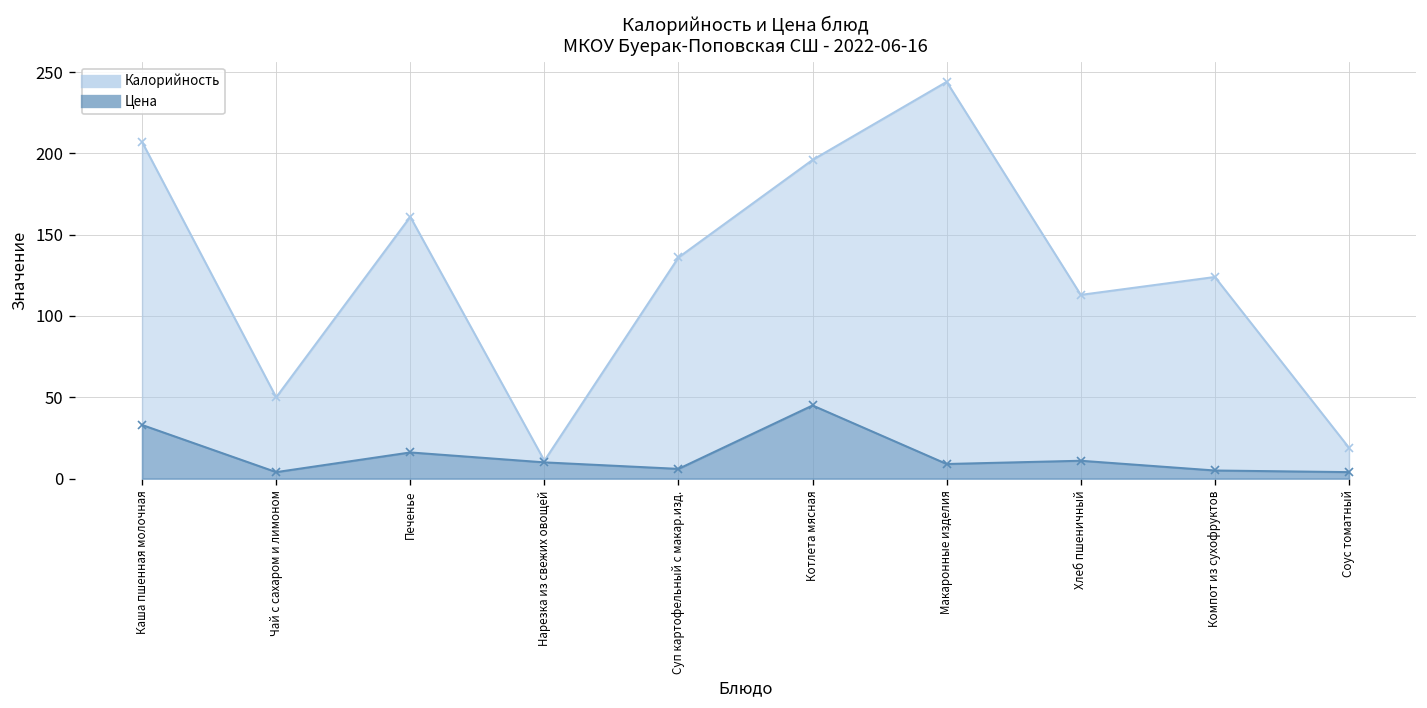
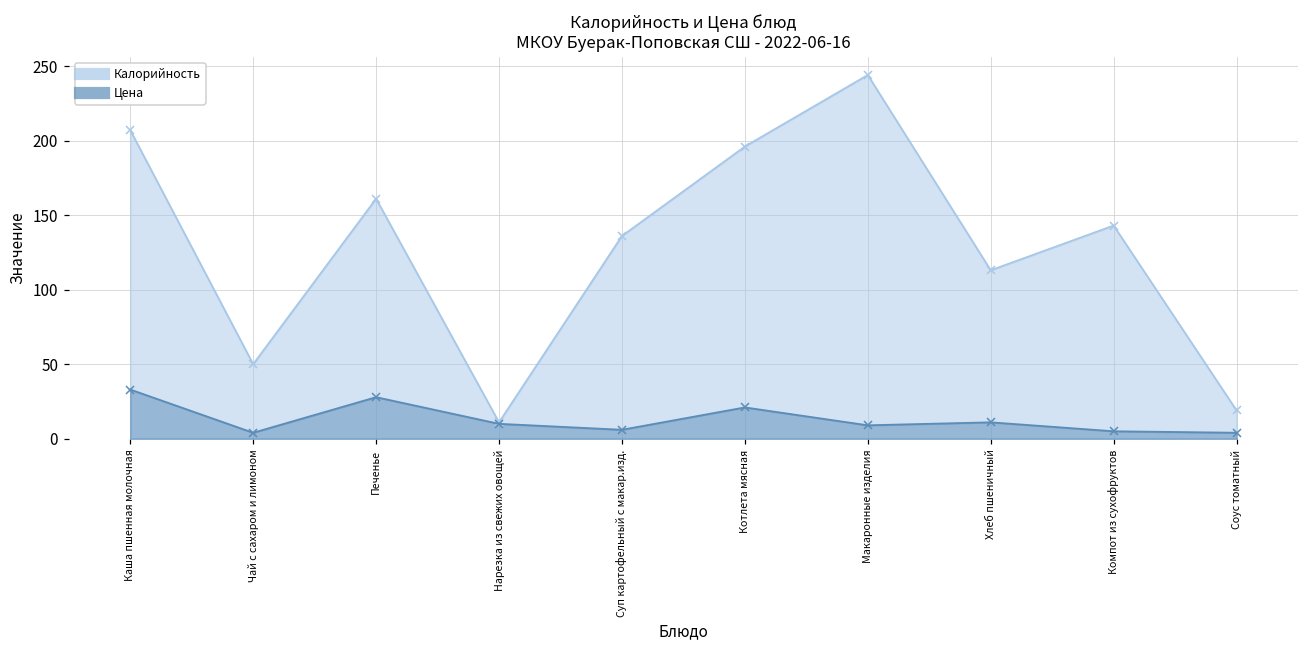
  {
    "Калорийность": {
      "Каша пшенная молочная": 207,
      "Чай с сахаром и лимоном": 50,
      "Печенье": 161,
      "Суп картофельный с макар.изд.": 136,
      "Котлета мясная": 196,
      "Макаронные изделия": 244,
      "Хлеб пшеничный": 113,
-     "Компот из сухофруктов": 124,
+     "Компот из сухофруктов": 143,
      "Соус томатный": 19
    },
    "Цена": {
      "Каша пшенная молочная": 33,
      "Чай с сахаром и лимоном": 4,
-     "Печенье": 16,
+     "Печенье": 28,
      "Суп картофельный с макар.изд.": 6,
-     "Котлета мясная": 45,
+     "Котлета мясная": 21,
      "Макаронные изделия": 9,
      "Хлеб пшеничный": 11,
      "Компот из сухофруктов": 5,
      "Соус томатный": 4
    }
  }
